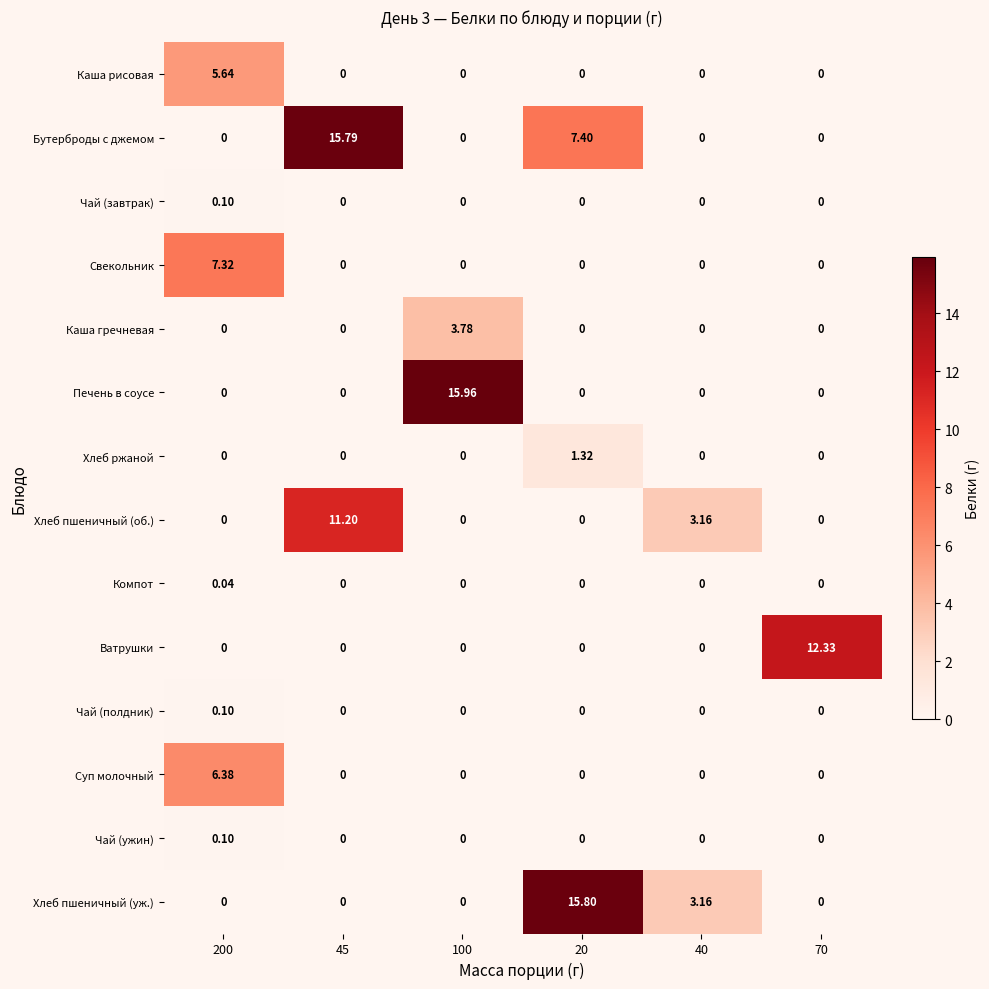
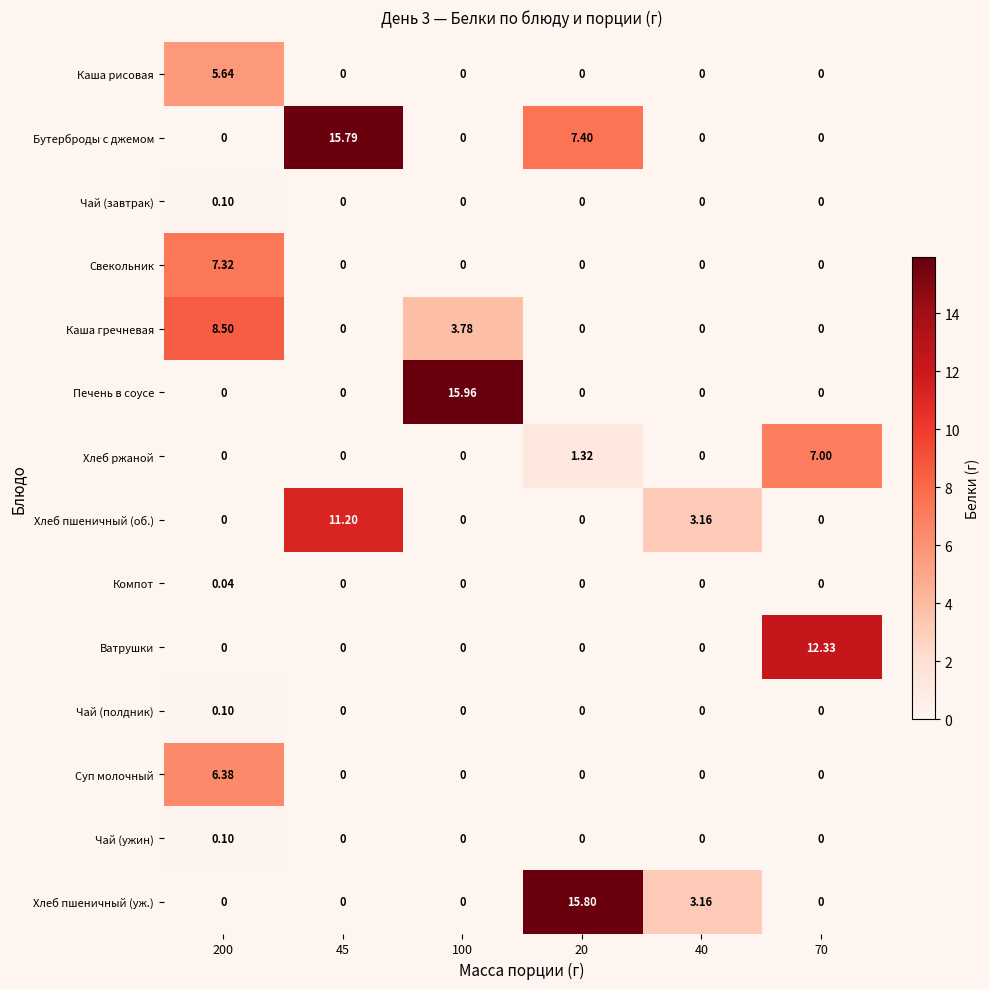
  {
    "Каша рисовая": {
      "200": 5.64,
      "45": 0,
      "100": 0,
      "20": 0,
      "40": 0,
      "70": 0
    },
    "Бутерброды с джемом": {
      "200": 0,
      "45": 15.79,
      "100": 0,
      "20": 7.40,
      "40": 0,
      "70": 0
    },
    "Чай (завтрак)": {
      "200": 0.10,
      "45": 0,
      "100": 0,
      "20": 0,
      "40": 0,
      "70": 0
    },
    "Свекольник": {
      "200": 7.32,
      "45": 0,
      "100": 0,
      "20": 0,
      "40": 0,
      "70": 0
    },
    "Каша гречневая": {
-     "200": 0,
+     "200": 8.50,
      "45": 0,
      "100": 3.78,
      "20": 0,
      "40": 0,
      "70": 0
    },
    "Печень в соусе": {
      "200": 0,
      "45": 0,
      "100": 15.96,
      "20": 0,
      "40": 0,
      "70": 0
    },
    "Хлеб ржаной": {
      "200": 0,
      "45": 0,
      "100": 0,
      "20": 1.32,
      "40": 0,
-     "70": 0
+     "70": 7.00
    },
    "Хлеб пшеничный (об.)": {
      "200": 0,
      "45": 11.20,
      "100": 0,
      "20": 0,
      "40": 3.16,
      "70": 0
    },
    "Компот": {
      "200": 0.04,
      "45": 0,
      "100": 0,
      "20": 0,
      "40": 0,
      "70": 0
    },
    "Ватрушки": {
      "200": 0,
      "45": 0,
      "100": 0,
      "20": 0,
      "40": 0,
      "70": 12.33
    },
    "Чай (полдник)": {
      "200": 0.10,
      "45": 0,
      "100": 0,
      "20": 0,
      "40": 0,
      "70": 0
    },
    "Суп молочный": {
      "200": 6.38,
      "45": 0,
      "100": 0,
      "20": 0,
      "40": 0,
      "70": 0
    },
    "Чай (ужин)": {
      "200": 0.10,
      "45": 0,
      "100": 0,
      "20": 0,
      "40": 0,
      "70": 0
    },
    "Хлеб пшеничный (уж.)": {
      "200": 0,
      "45": 0,
      "100": 0,
      "20": 15.80,
      "40": 3.16,
      "70": 0
    }
  }
